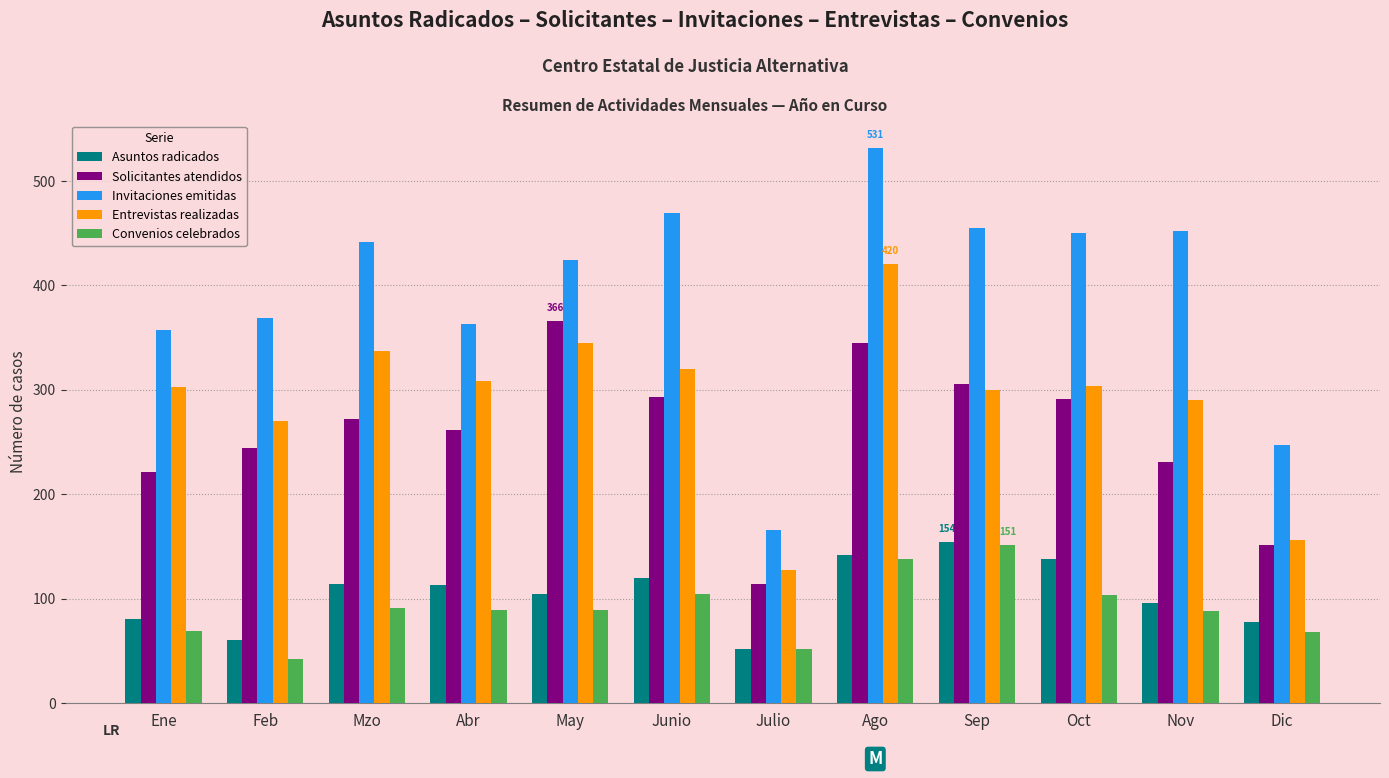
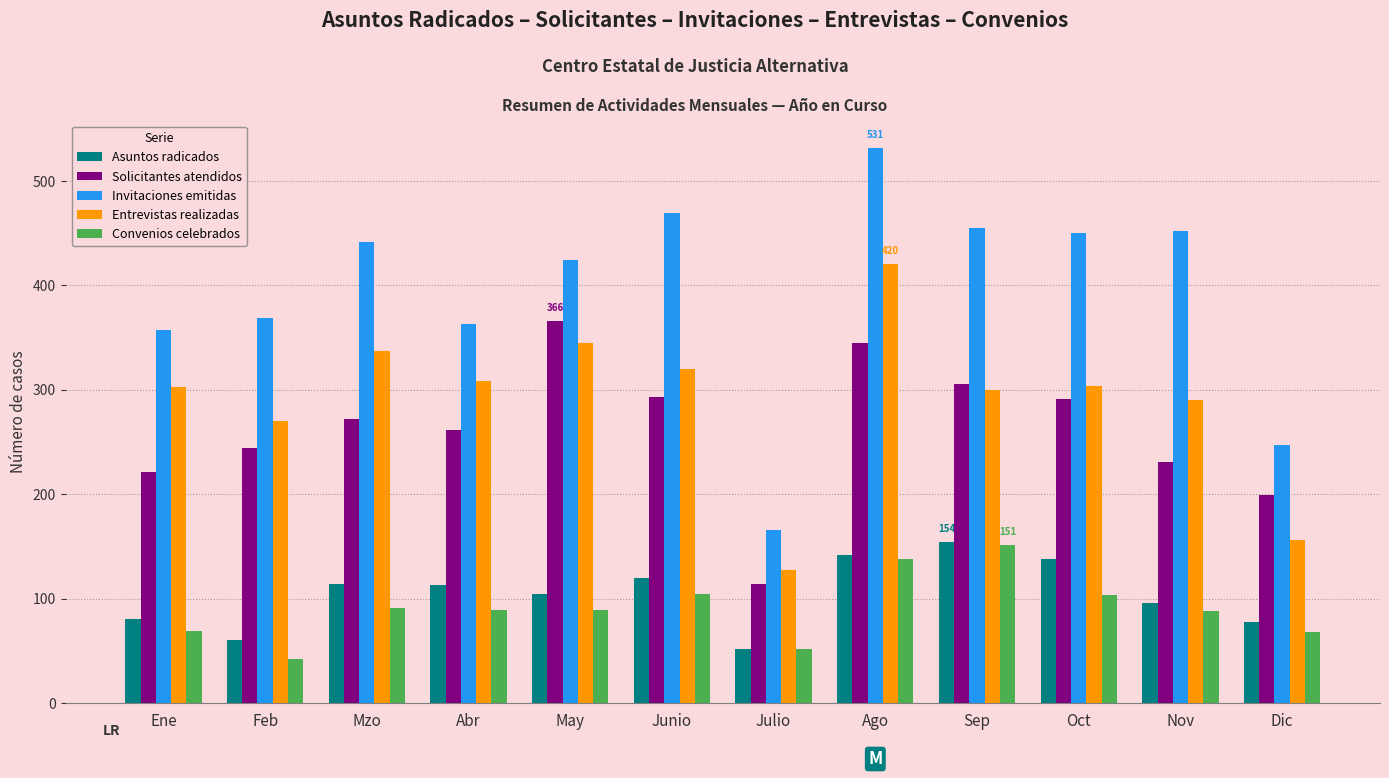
  {
    "Asuntos radicados": {
      "Sep": 154
    },
    "Solicitantes atendidos": {
      "Ene": 221,
      "Feb": 244,
      "Mzo": 272,
      "Abr": 261,
      "Junio": 293,
      "Julio": 114,
      "Ago": 345,
      "Sep": 305,
      "Oct": 291,
      "Nov": 231,
-     "Dic": 151
+     "Dic": 199
    },
    "Invitaciones emitidas": {
      "Ago": 531
    },
    "Entrevistas realizadas": {
      "Ago": 420
    },
    "Convenios celebrados": {
      "Sep": 151
    }
  }
